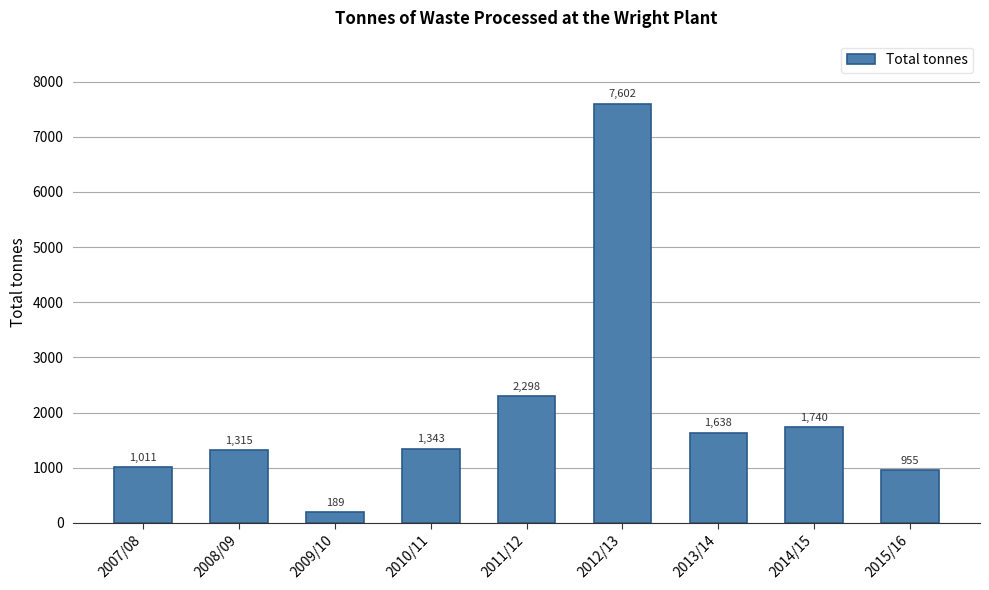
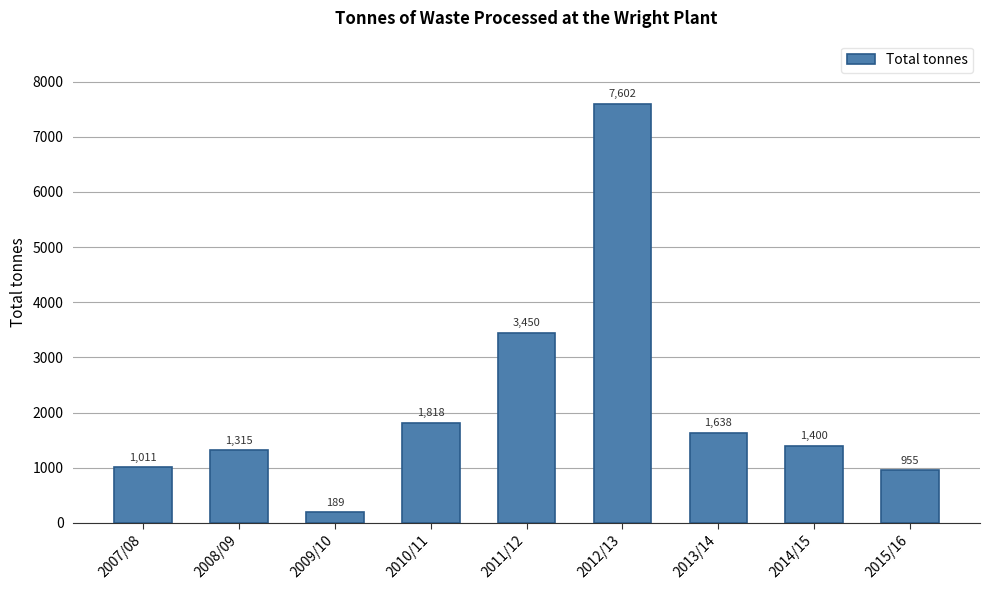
  {
    "2007/08": "1,011",
    "2008/09": "1,315",
    "2009/10": "189",
-   "2010/11": "1,343",
-   "2011/12": "2,298",
+   "2010/11": "1,818",
+   "2011/12": "3,450",
    "2012/13": "7,602",
    "2013/14": "1,638",
-   "2014/15": "1,740",
+   "2014/15": "1,400",
    "2015/16": "955"
  }
